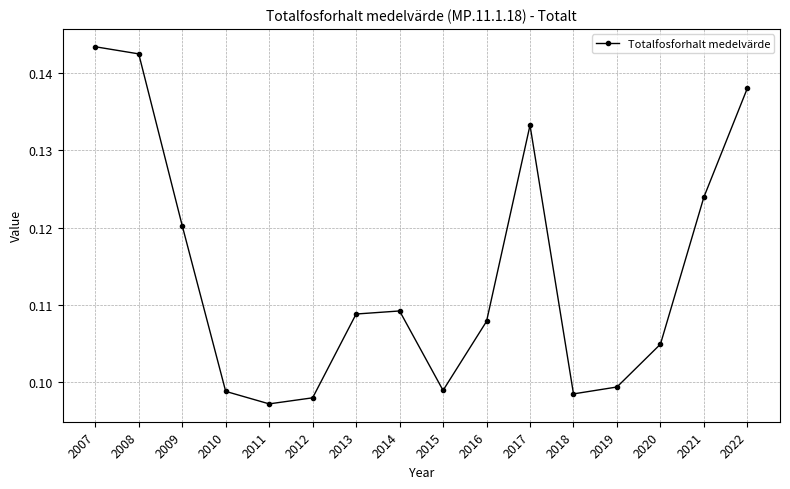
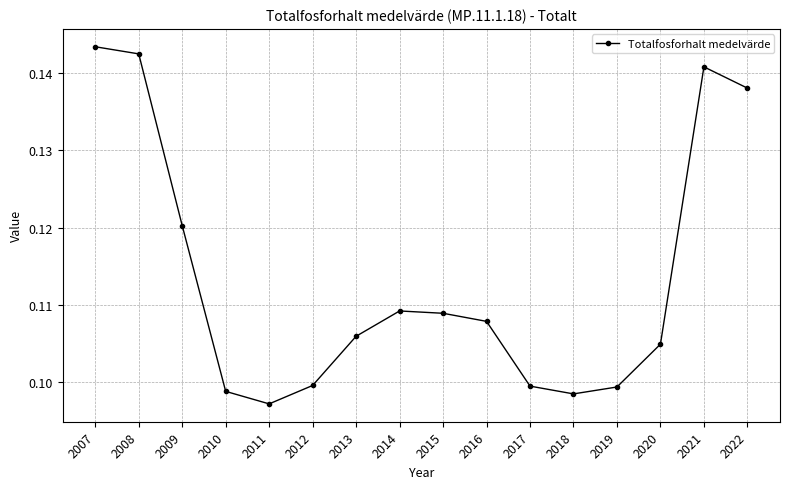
  {
    "2007": 0.143,
    "2008": 0.142,
    "2009": 0.120,
    "2010": 0.099,
    "2011": 0.097,
-   "2012": 0.098,
-   "2013": 0.109,
+   "2012": 0.100,
+   "2013": 0.106,
    "2014": 0.109,
-   "2015": 0.099,
+   "2015": 0.109,
    "2016": 0.108,
-   "2017": 0.133,
+   "2017": 0.100,
    "2018": 0.099,
    "2019": 0.099,
    "2020": 0.105,
-   "2021": 0.124,
+   "2021": 0.141,
    "2022": 0.138
  }
